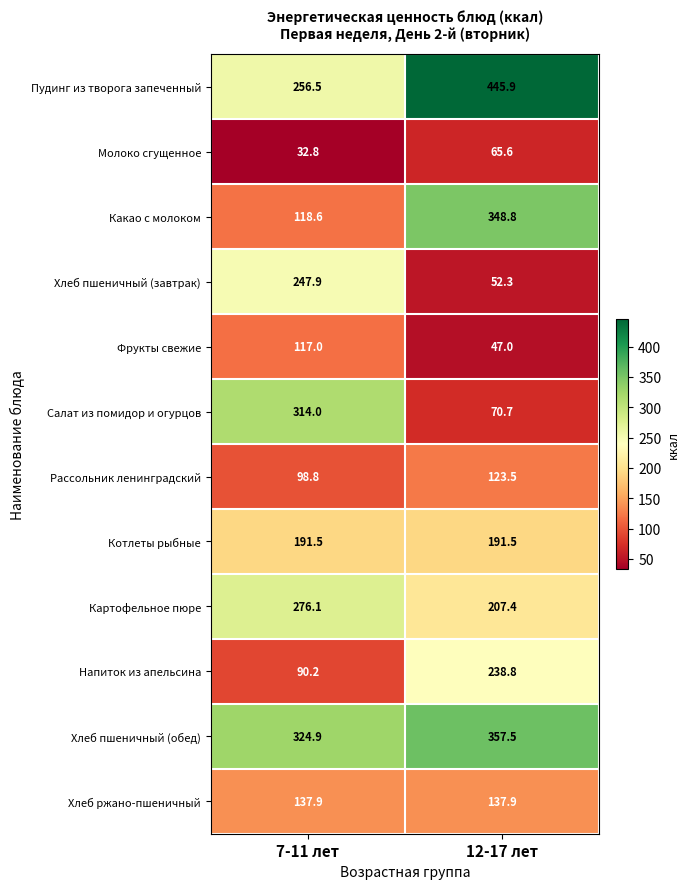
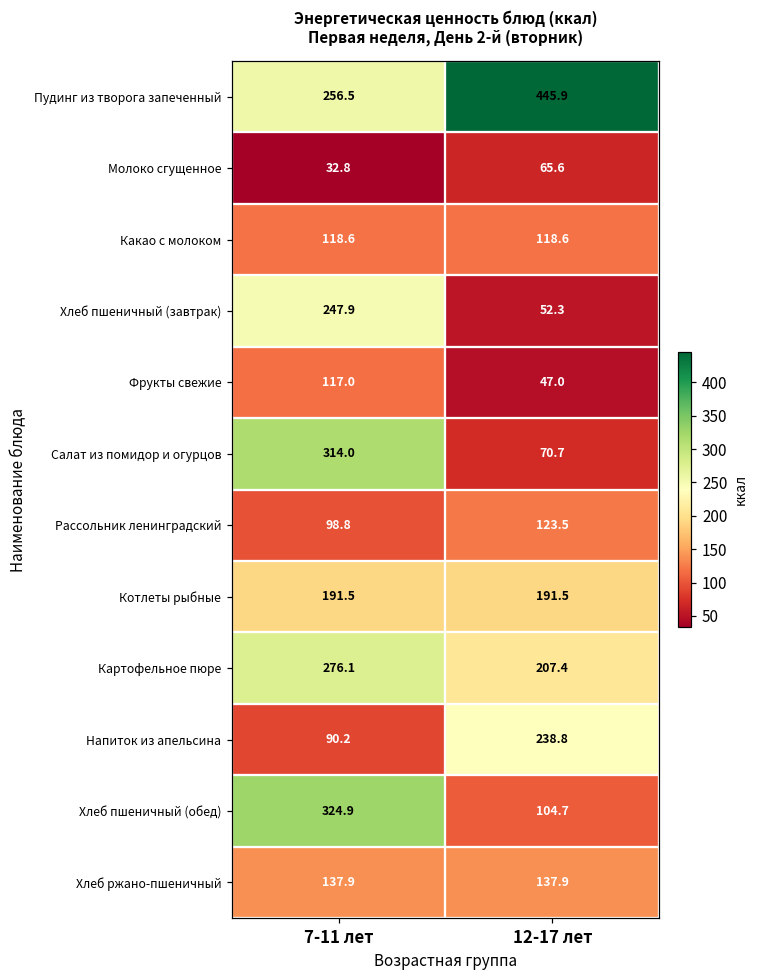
  {
    "Пудинг из творога запеченный": {
      "7-11 лет": 256.5,
      "12-17 лет": 445.9
    },
    "Молоко сгущенное": {
      "7-11 лет": 32.8,
      "12-17 лет": 65.6
    },
    "Какао с молоком": {
      "7-11 лет": 118.6,
-     "12-17 лет": 348.8
+     "12-17 лет": 118.6
    },
    "Хлеб пшеничный (завтрак)": {
      "7-11 лет": 247.9,
      "12-17 лет": 52.3
    },
    "Фрукты свежие": {
      "7-11 лет": 117.0,
      "12-17 лет": 47.0
    },
    "Салат из помидор и огурцов": {
      "7-11 лет": 314.0,
      "12-17 лет": 70.7
    },
    "Рассольник ленинградский": {
      "7-11 лет": 98.8,
      "12-17 лет": 123.5
    },
    "Котлеты рыбные": {
      "7-11 лет": 191.5,
      "12-17 лет": 191.5
    },
    "Картофельное пюре": {
      "7-11 лет": 276.1,
      "12-17 лет": 207.4
    },
    "Напиток из апельсина": {
      "7-11 лет": 90.2,
      "12-17 лет": 238.8
    },
    "Хлеб пшеничный (обед)": {
      "7-11 лет": 324.9,
-     "12-17 лет": 357.5
+     "12-17 лет": 104.7
    },
    "Хлеб ржано-пшеничный": {
      "7-11 лет": 137.9,
      "12-17 лет": 137.9
    }
  }
